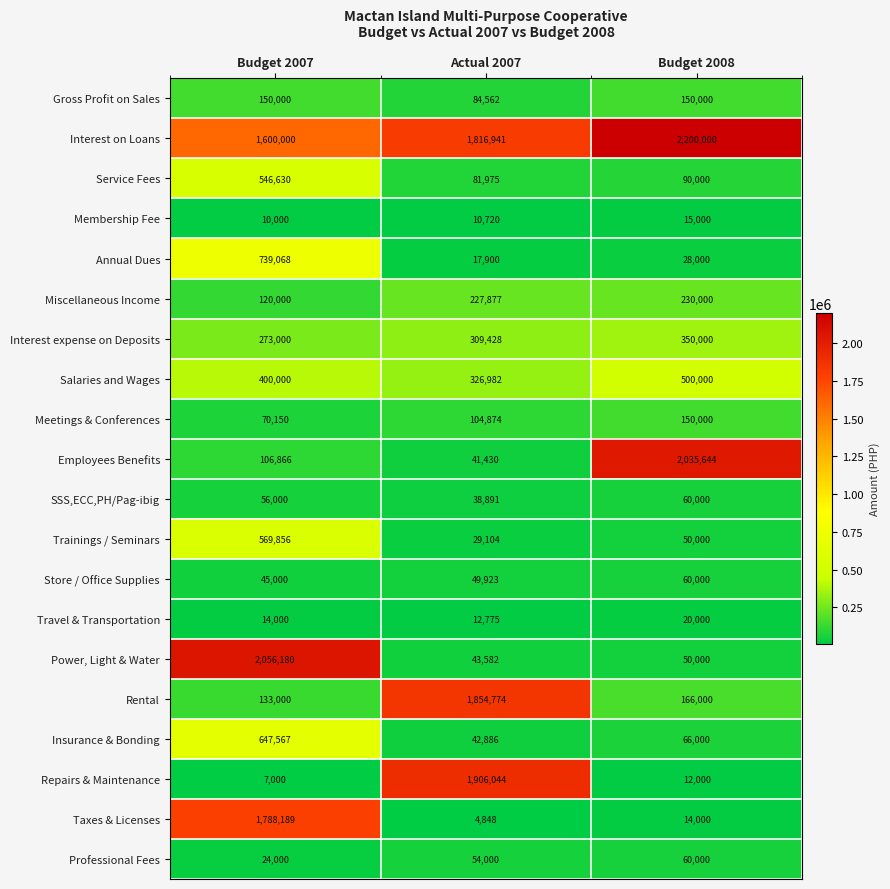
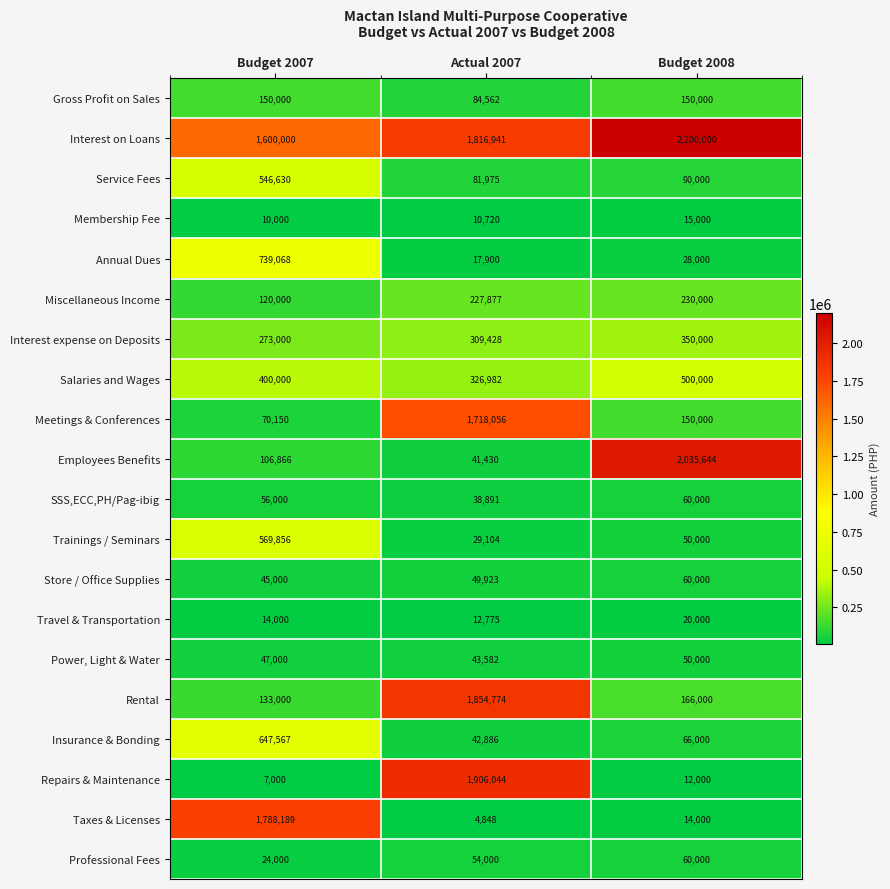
  {
    "Meetings & Conferences": {
-     "Actual 2007": "104,874"
+     "Actual 2007": "1,718,056"
    },
    "Power, Light & Water": {
-     "Budget 2007": "2,056,180"
+     "Budget 2007": "47,000"
    }
  }
